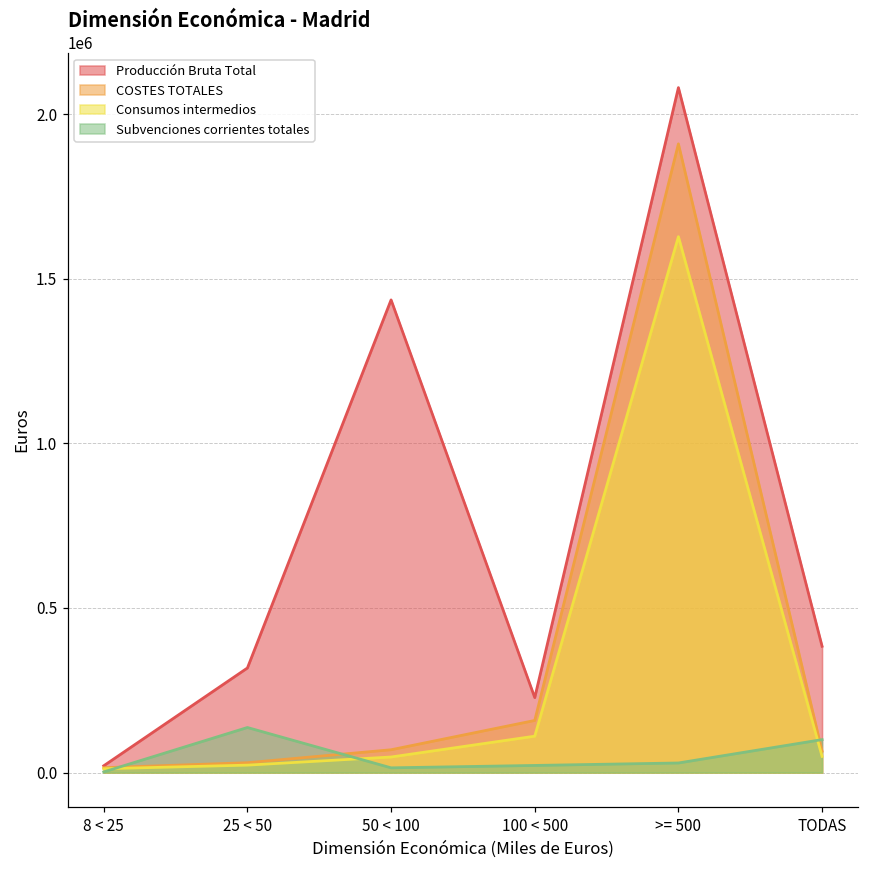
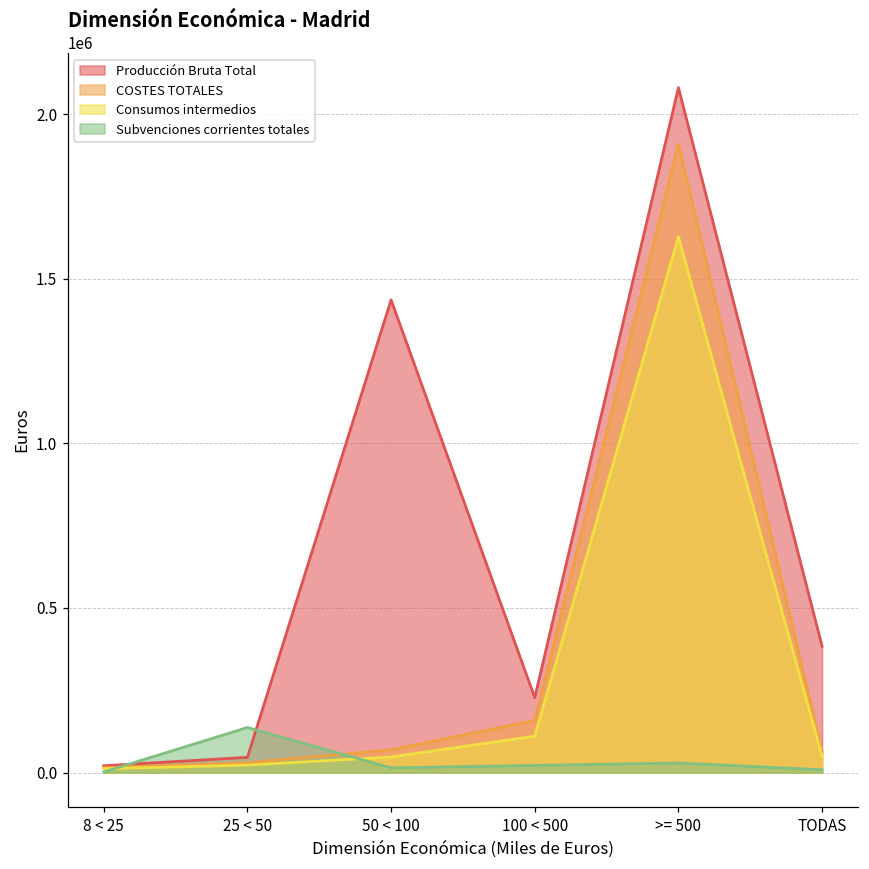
  {
    "Producción Bruta Total": {
-     "25 < 50": 320000,
+     "25 < 50": 50000,
      "50 < 100": 1440000,
      "100 < 500": 230000,
      ">= 500": 2080000,
      "TODAS": 380000
    },
    "Subvenciones corrientes totales": {
      "8 < 25": 0,
      "25 < 50": 140000,
      "50 < 100": 10000,
      "100 < 500": 20000,
      ">= 500": 30000,
-     "TODAS": 100000
+     "TODAS": 10000
    }
  }
